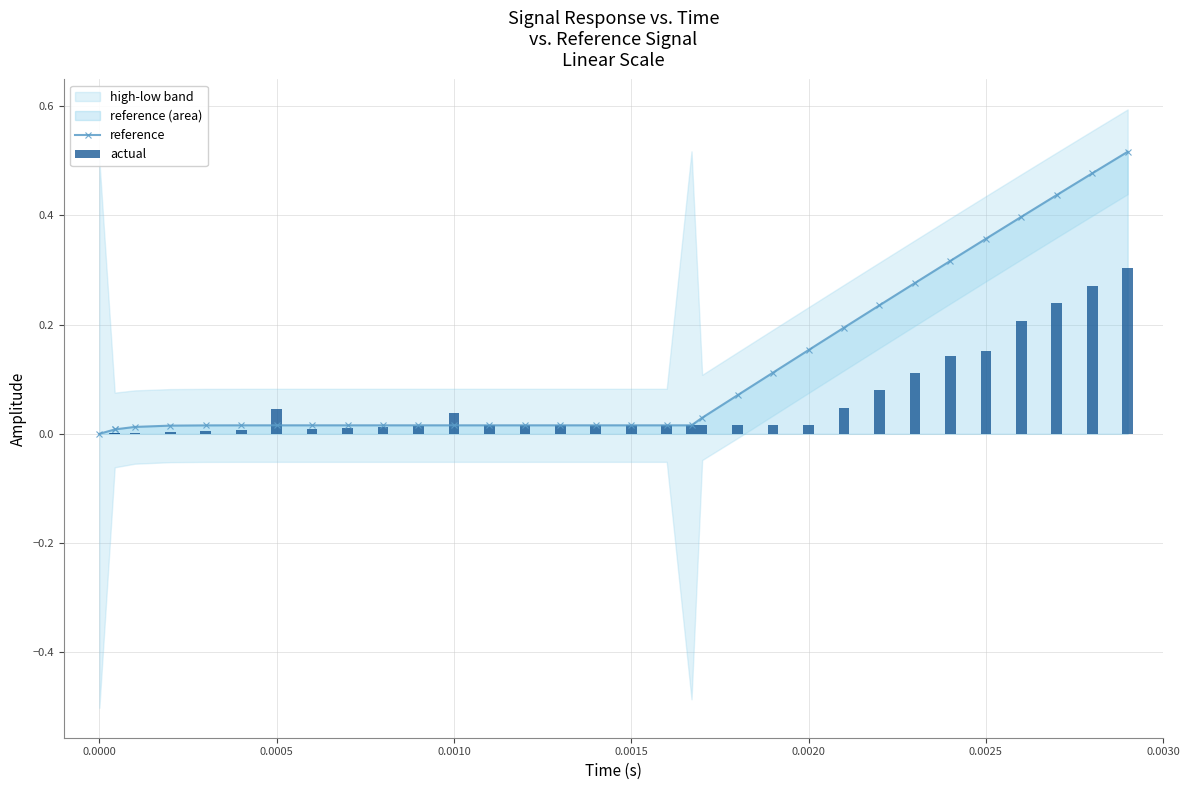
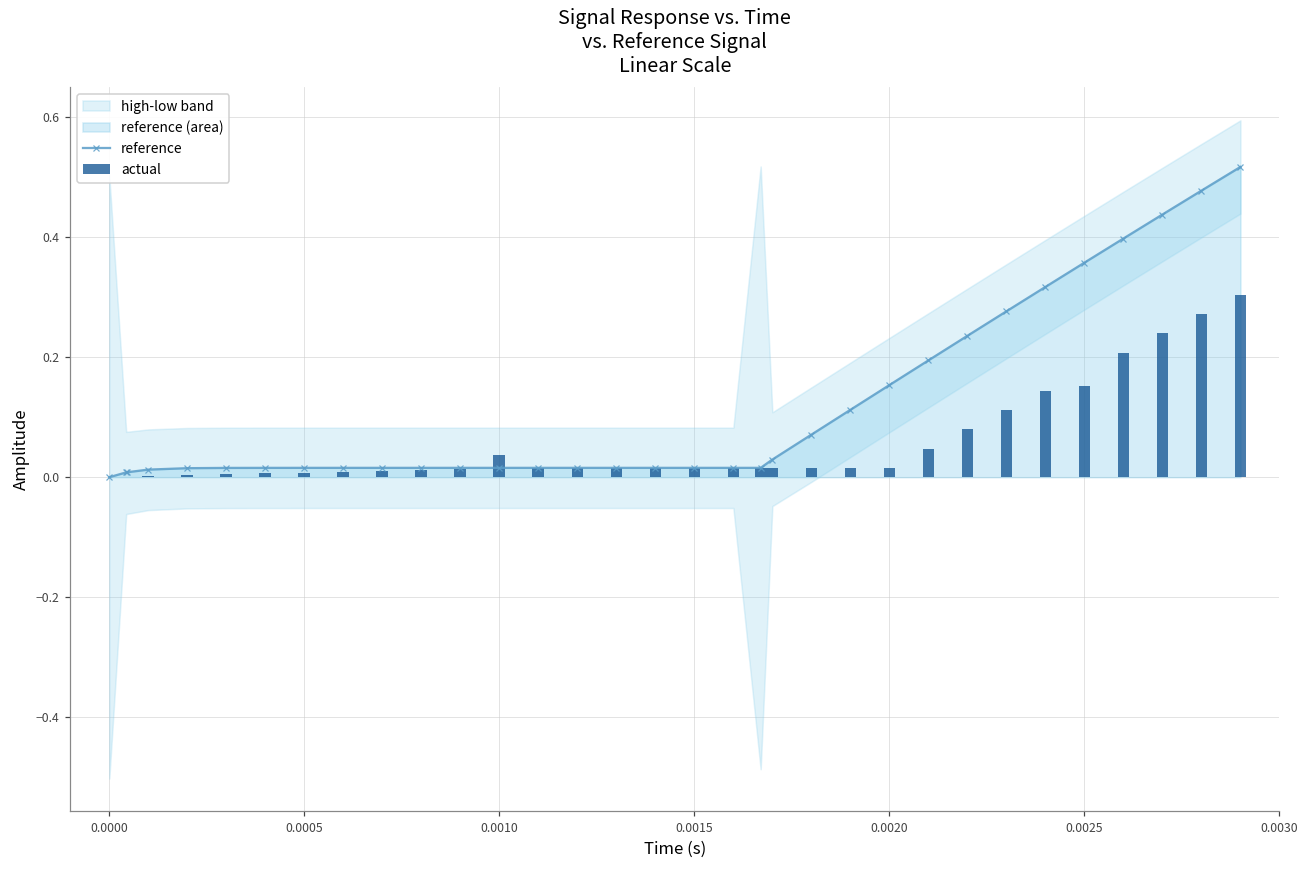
  {
    "actual": {
      "0.0000": 0.00,
-     "0.0005": 0.05,
+     "0.0005": 0.01,
      "0.0010": 0.04,
      "0.0015": 0.02,
      "0.0020": 0.02,
      "0.0025": 0.15
    }
  }
